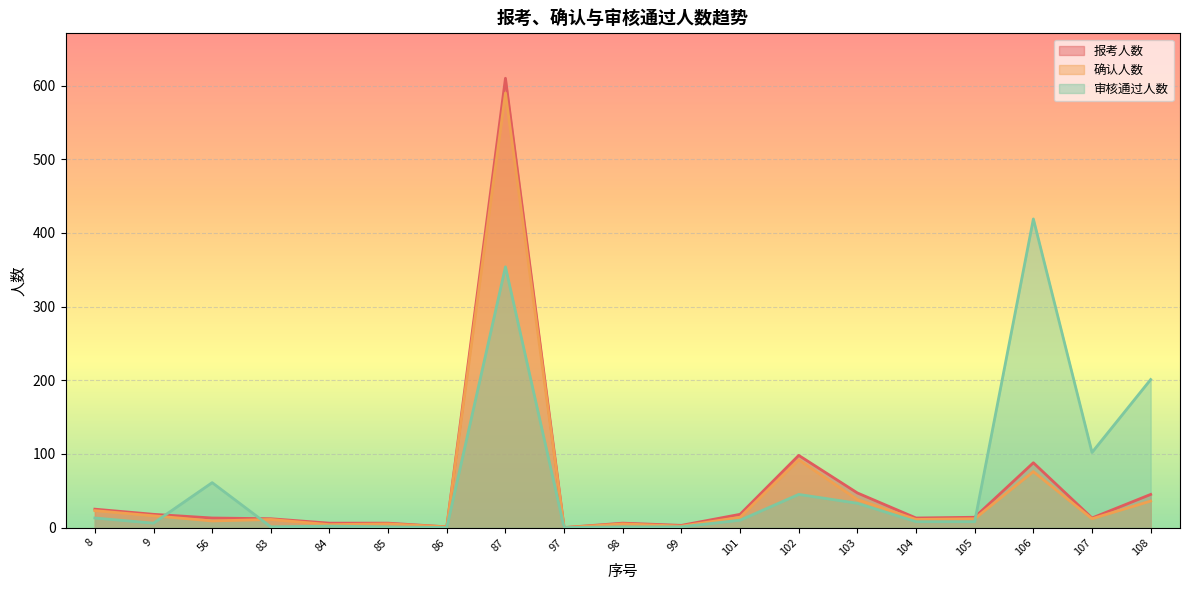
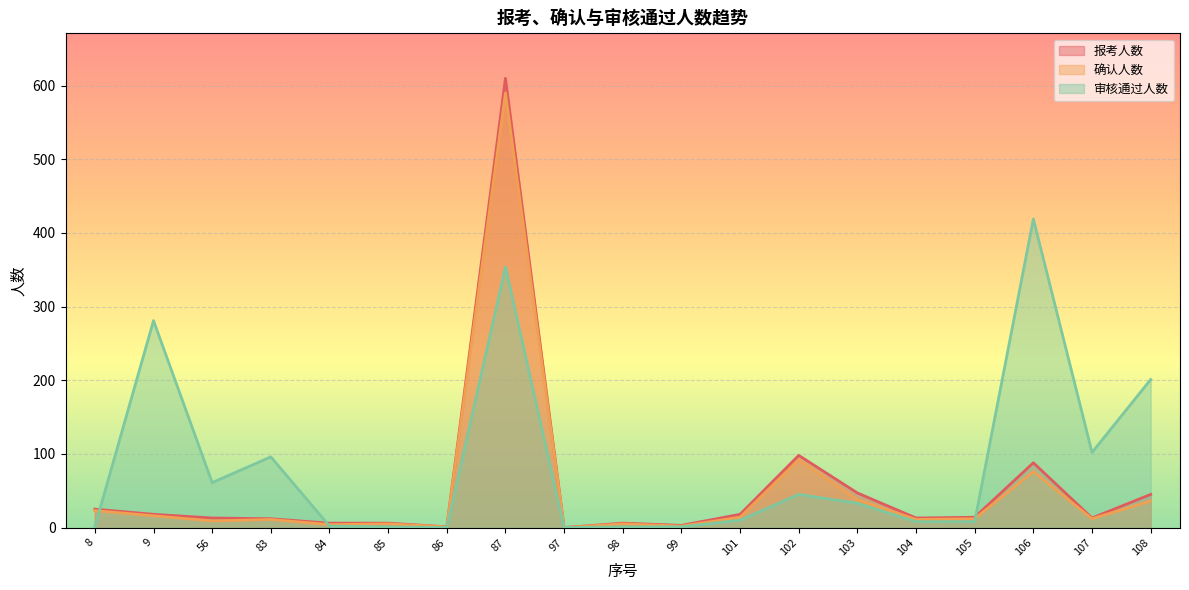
  {
    "审核通过人数": {
-     "8": 10,
-     "9": 10,
+     "8": 0,
+     "9": 280,
      "56": 60,
-     "83": 0,
+     "83": 100,
      "85": 0,
      "87": 350,
      "98": 0,
      "101": 10,
      "102": 50,
      "103": 30,
      "105": 10,
      "106": 420,
      "107": 100,
      "108": 200
    }
  }
